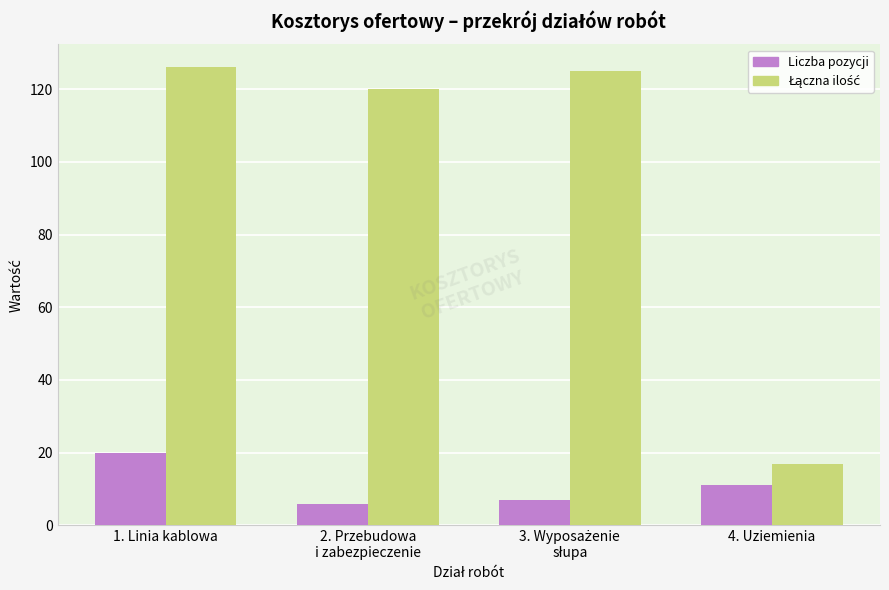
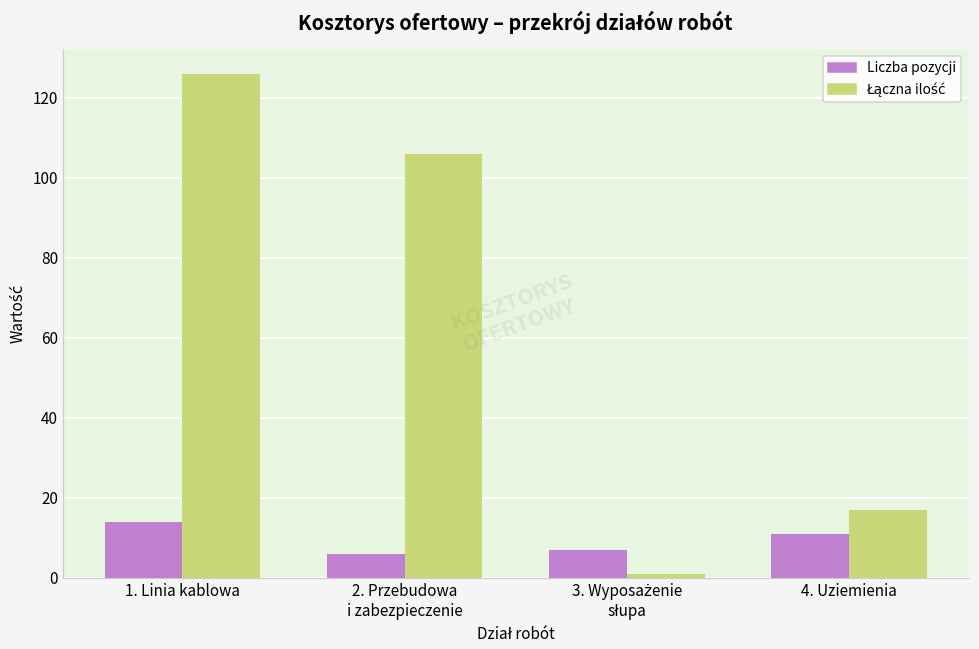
  {
    "Liczba pozycji": {
-     "1. Linia kablowa": 20,
+     "1. Linia kablowa": 14,
      "2. Przebudowa i zabezpieczenie": 6,
      "3. Wyposażenie słupa": 7,
      "4. Uziemienia": 11
    },
    "Łączna ilość": {
      "1. Linia kablowa": 126,
-     "2. Przebudowa i zabezpieczenie": 120,
-     "3. Wyposażenie słupa": 125,
+     "2. Przebudowa i zabezpieczenie": 106,
+     "3. Wyposażenie słupa": 1,
      "4. Uziemienia": 17
    }
  }
